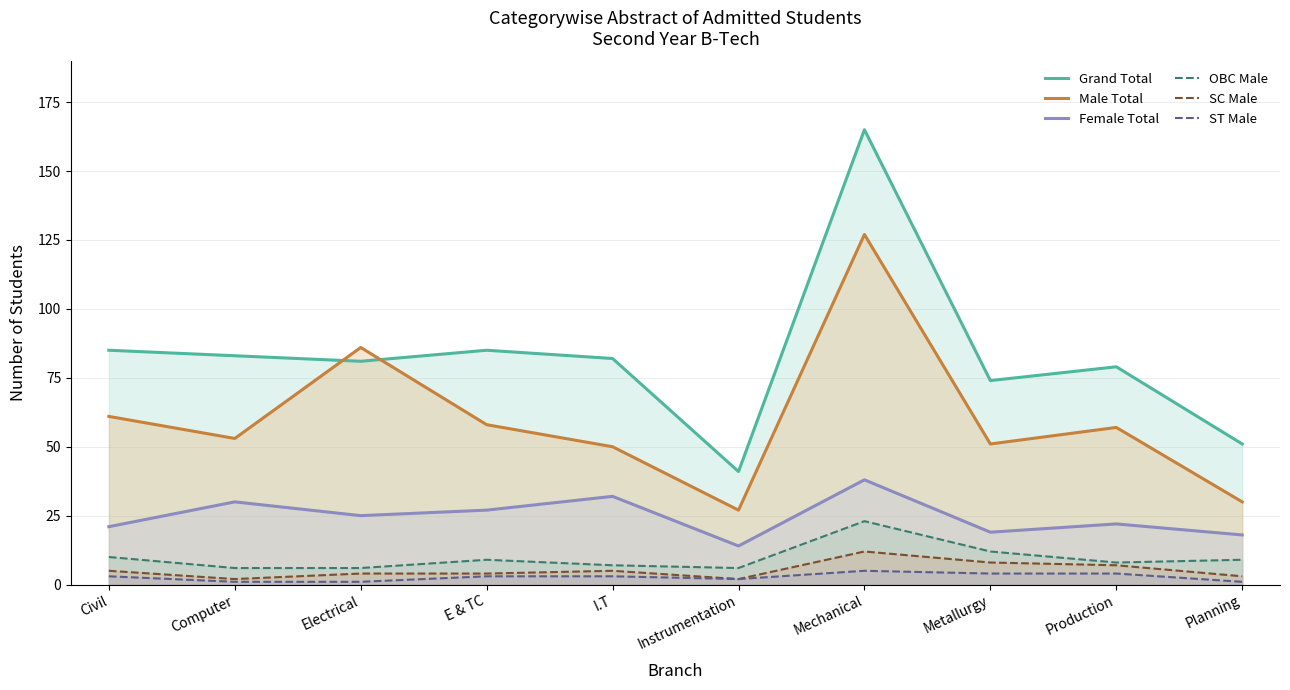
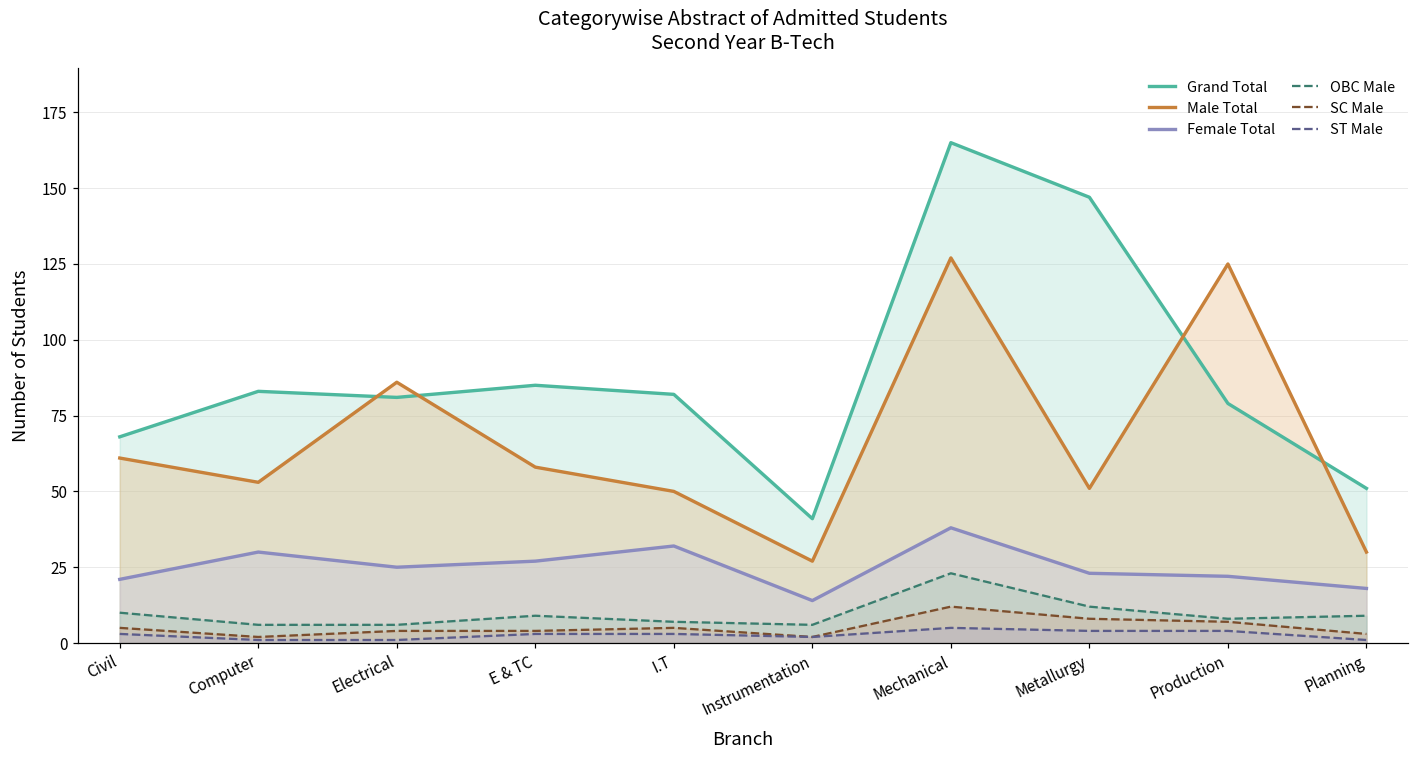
  {
    "Grand Total": {
-     "Civil": 85,
+     "Civil": 68,
      "Computer": 83,
      "Electrical": 81,
      "E & TC": 85,
      "I.T": 82,
      "Instrumentation": 41,
      "Mechanical": 165,
-     "Metallurgy": 74,
+     "Metallurgy": 147,
      "Production": 79,
      "Planning": 51
    },
    "Male Total": {
      "Civil": 61,
      "Computer": 53,
      "Electrical": 86,
      "E & TC": 58,
      "I.T": 50,
      "Instrumentation": 27,
      "Mechanical": 127,
      "Metallurgy": 51,
-     "Production": 57,
+     "Production": 125,
      "Planning": 30
    },
    "Female Total": {
      "Civil": 21,
      "Computer": 30,
      "Electrical": 25,
      "E & TC": 27,
      "I.T": 32,
      "Instrumentation": 14,
      "Mechanical": 38,
-     "Metallurgy": 19,
+     "Metallurgy": 23,
      "Production": 22,
      "Planning": 18
    },
    "SC Male": {
      "Civil": 5,
      "Computer": 2,
      "Electrical": 4,
      "E & TC": 4,
      "I.T": 5,
      "Mechanical": 12,
      "Metallurgy": 8,
      "Production": 7,
      "Planning": 3
    }
  }
